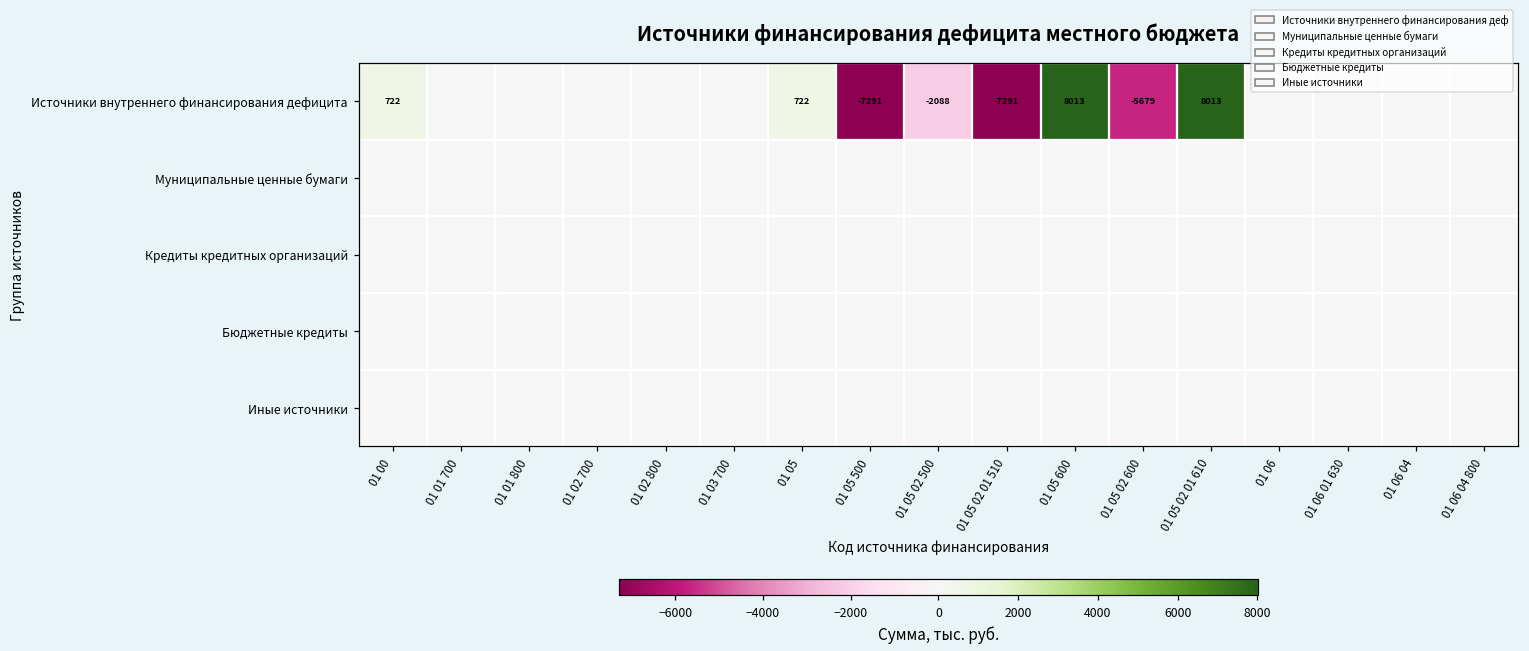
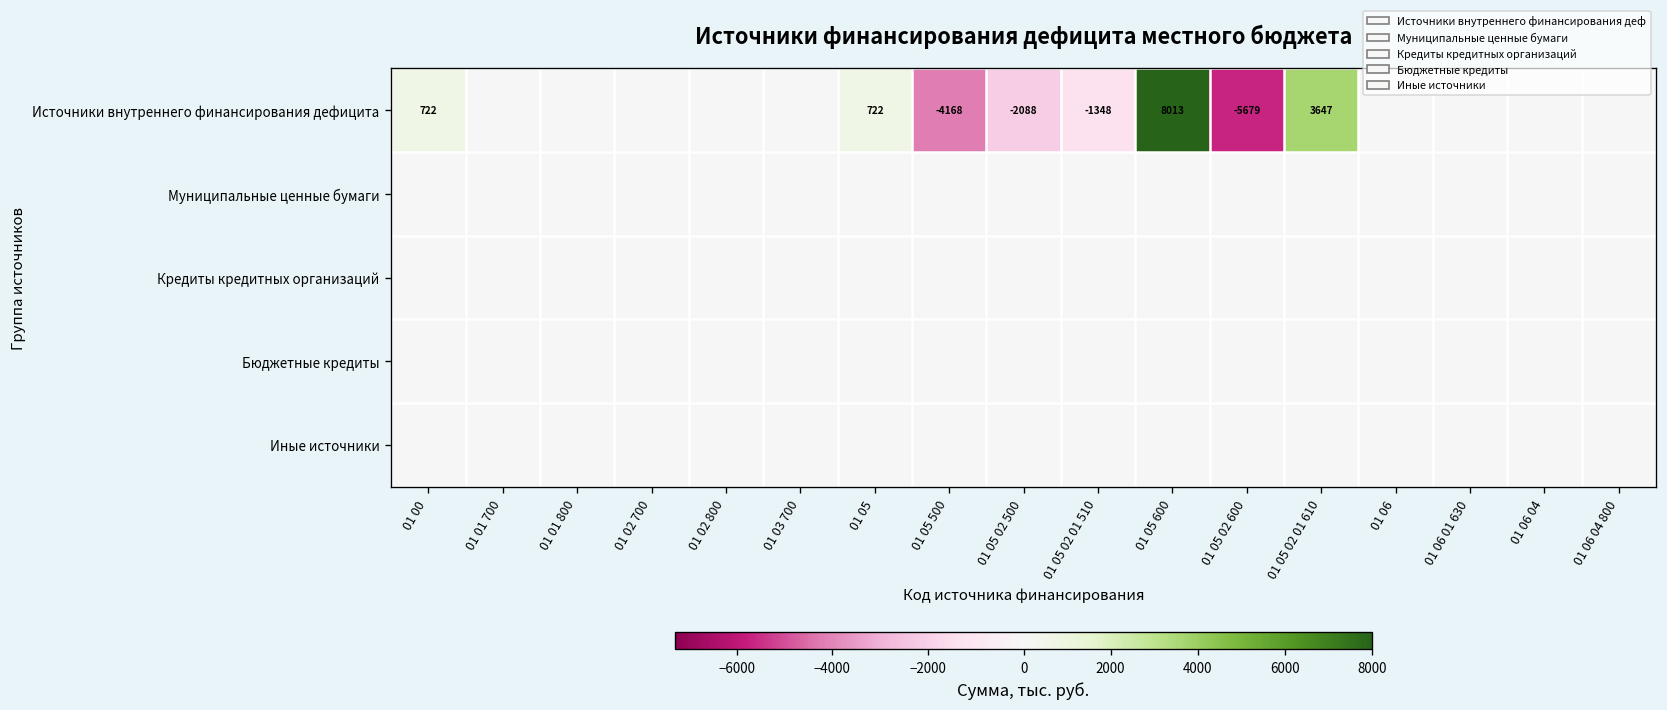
  {
    "Источники внутреннего финансирования дефицита": {
      "01 00": 722,
      "01 05": 722,
-     "01 05 500": -7291,
+     "01 05 500": -4168,
      "01 05 02 500": -2088,
-     "01 05 02 01 510": -7291,
+     "01 05 02 01 510": -1348,
      "01 05 600": 8013,
      "01 05 02 600": -5679,
-     "01 05 02 01 610": 8013
+     "01 05 02 01 610": 3647
    }
  }
